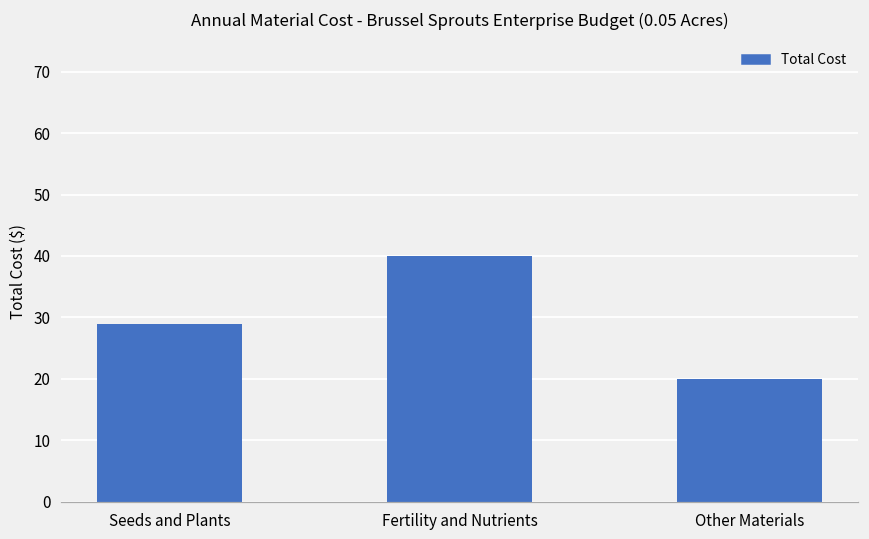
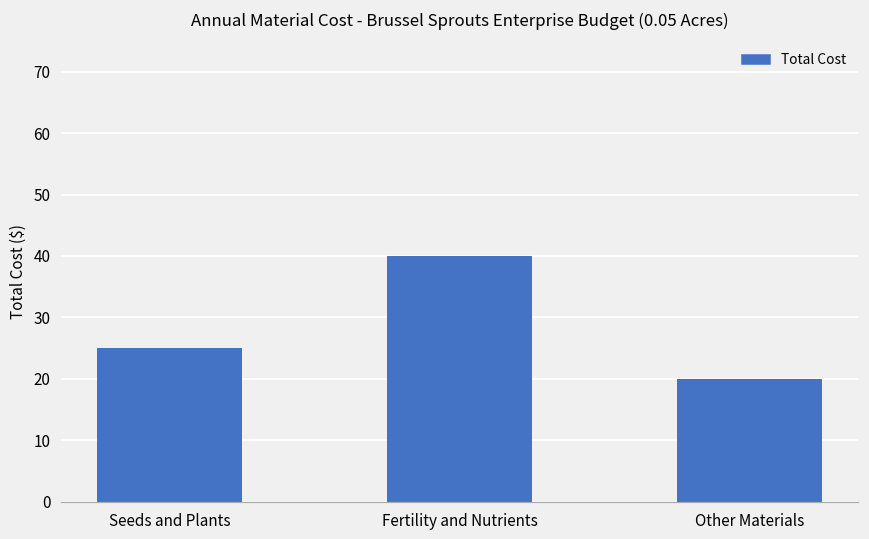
  {
-   "Seeds and Plants": 29,
+   "Seeds and Plants": 25,
    "Fertility and Nutrients": 40,
    "Other Materials": 20
  }
